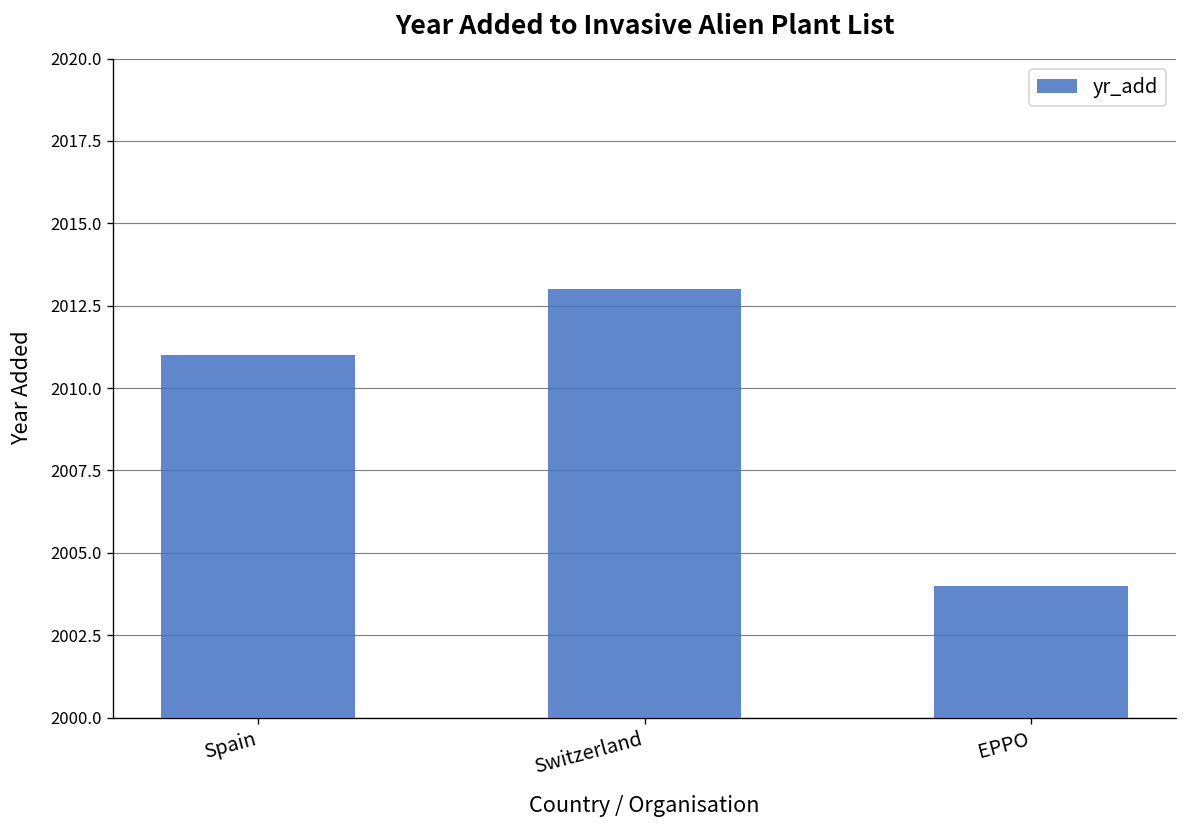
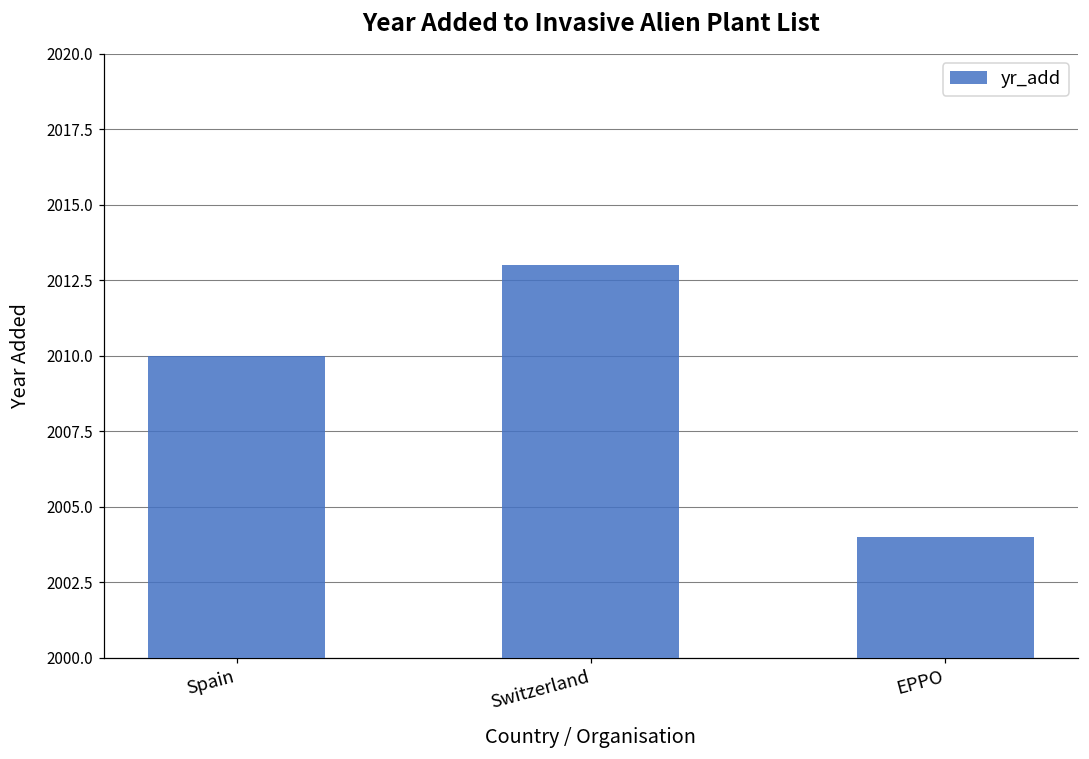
  {
-   "Spain": 2011,
+   "Spain": 2010,
    "Switzerland": 2013,
    "EPPO": 2004
  }
